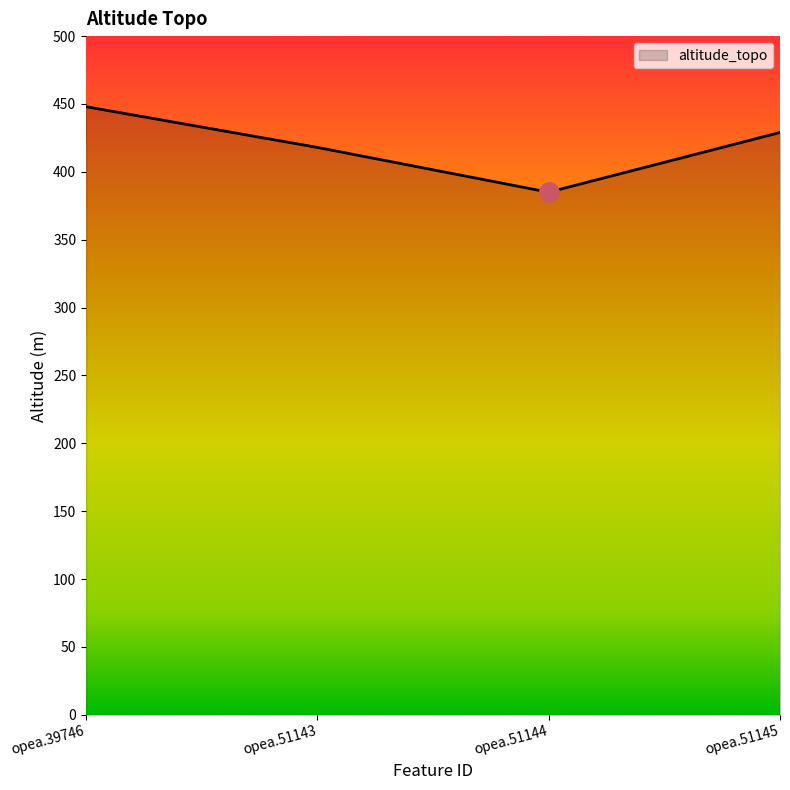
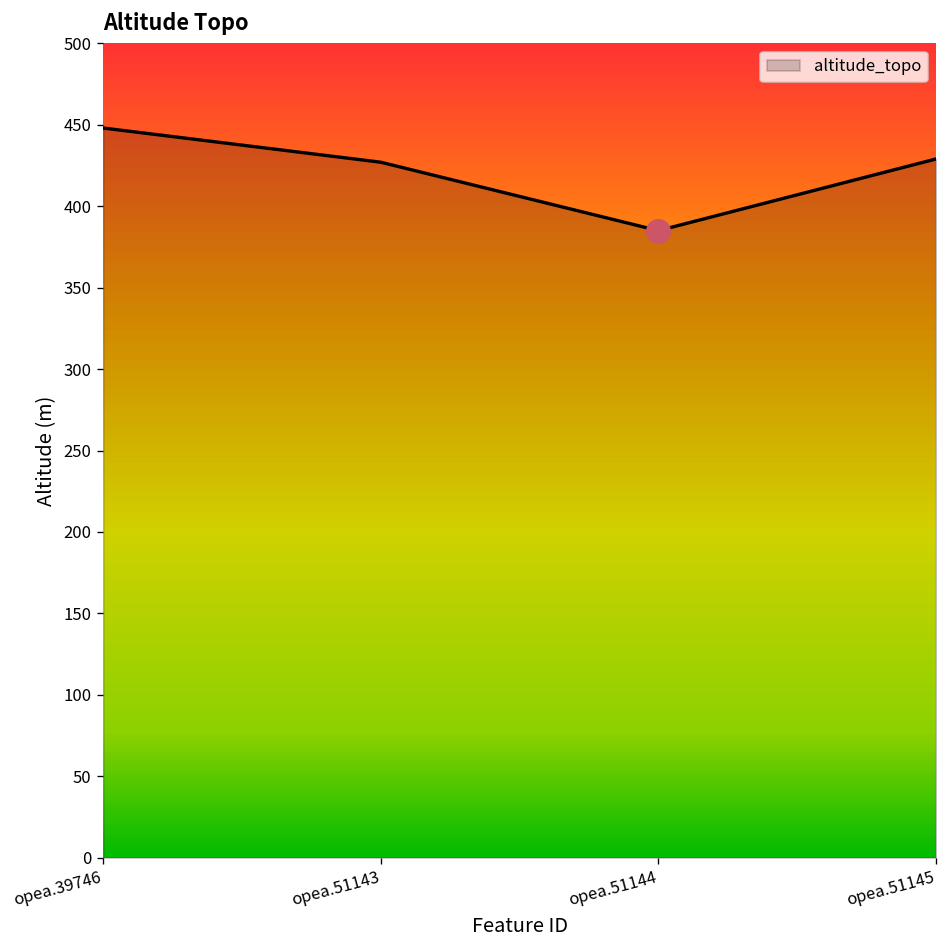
  {
    "altitude_topo": {
      "opea.39746": 448,
-     "opea.51143": 418,
+     "opea.51143": 427,
      "opea.51145": 429
    }
  }
